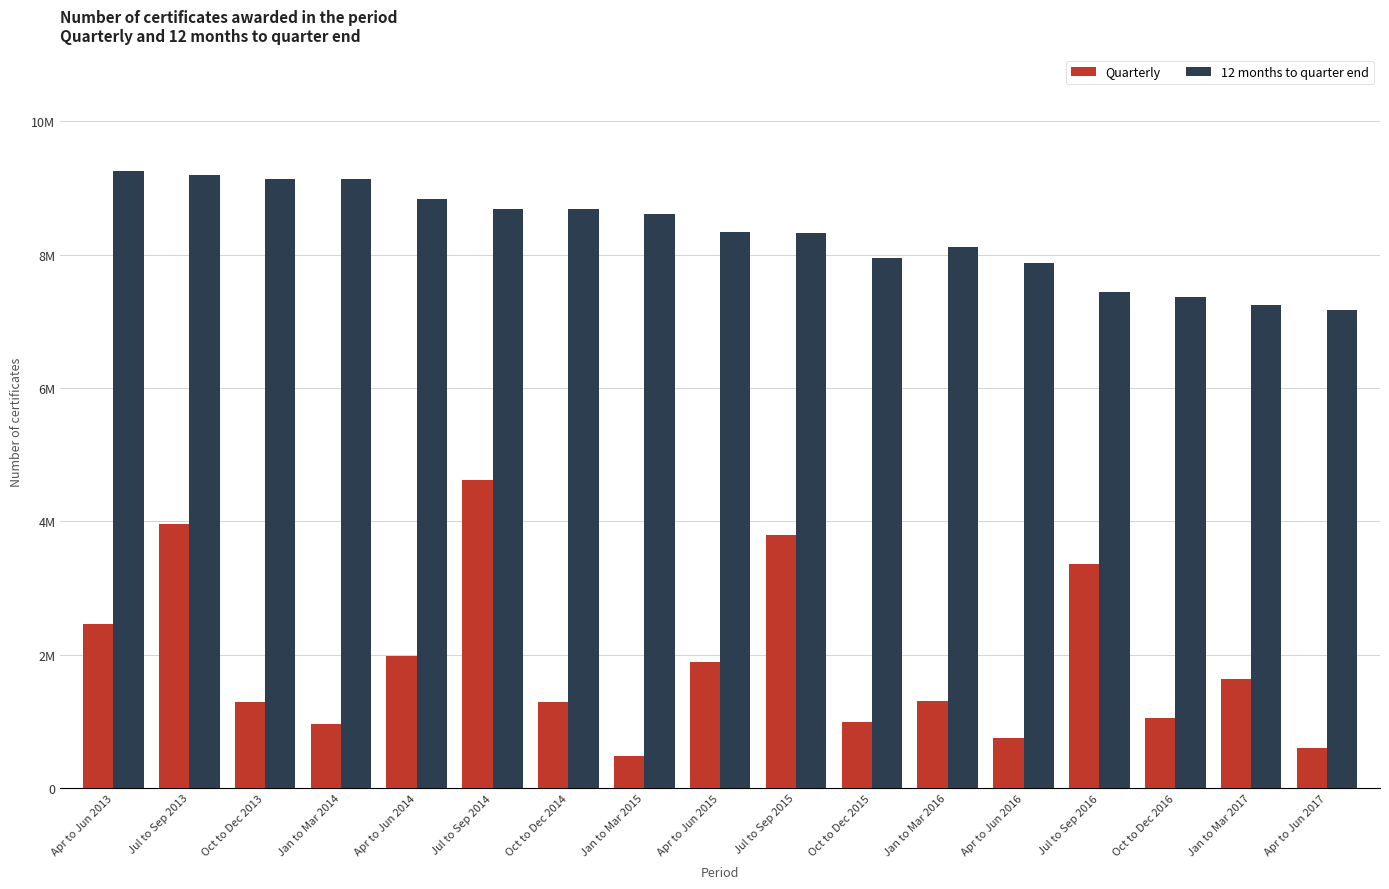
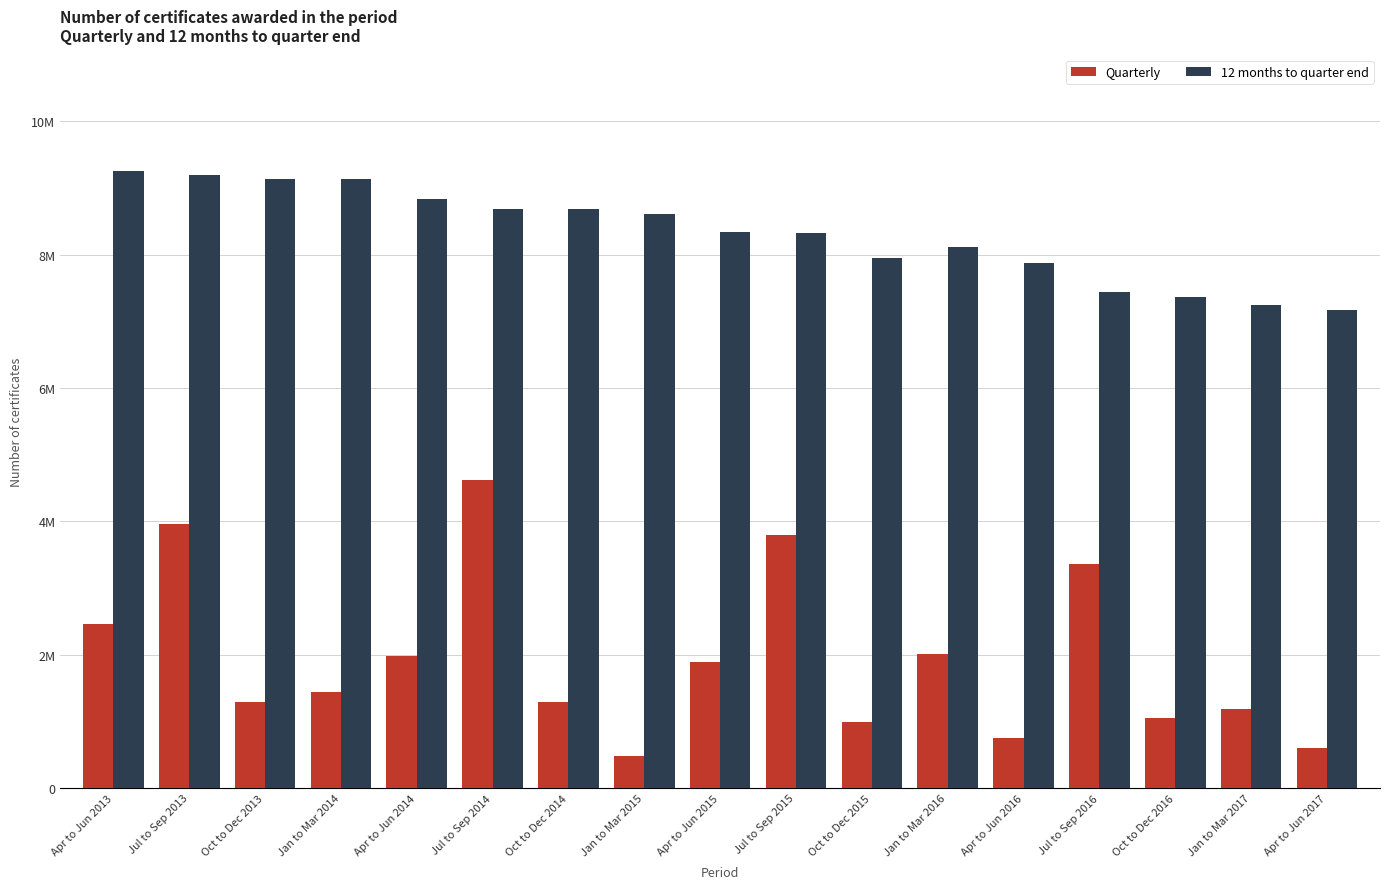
  {
    "Quarterly": {
      "Apr to Jun 2013": 2500000,
      "Jul to Sep 2013": 4000000,
      "Oct to Dec 2013": 1300000,
-     "Jan to Mar 2014": 1000000,
+     "Jan to Mar 2014": 1400000,
      "Apr to Jun 2014": 2000000,
      "Jul to Sep 2014": 4600000,
      "Oct to Dec 2014": 1300000,
      "Jan to Mar 2015": 500000,
      "Apr to Jun 2015": 1900000,
      "Jul to Sep 2015": 3800000,
      "Oct to Dec 2015": 1000000,
-     "Jan to Mar 2016": 1300000,
+     "Jan to Mar 2016": 2000000,
      "Apr to Jun 2016": 700000,
      "Jul to Sep 2016": 3400000,
      "Oct to Dec 2016": 1100000,
-     "Jan to Mar 2017": 1600000,
+     "Jan to Mar 2017": 1200000,
      "Apr to Jun 2017": 600000
    },
    "12 months to quarter end": {
      "Apr to Jun 2013": 9200000,
      "Jul to Sep 2013": 9200000,
      "Oct to Dec 2013": 9100000,
      "Jan to Mar 2014": 9100000,
      "Apr to Jun 2014": 8800000,
      "Jul to Sep 2014": 8700000,
      "Oct to Dec 2014": 8700000,
      "Jan to Mar 2015": 8600000,
      "Apr to Jun 2015": 8300000,
      "Jul to Sep 2015": 8300000,
      "Oct to Dec 2015": 7900000,
      "Jan to Mar 2016": 8100000,
      "Apr to Jun 2016": 7900000,
      "Jul to Sep 2016": 7400000,
      "Oct to Dec 2016": 7400000,
      "Jan to Mar 2017": 7200000,
      "Apr to Jun 2017": 7200000
    }
  }
